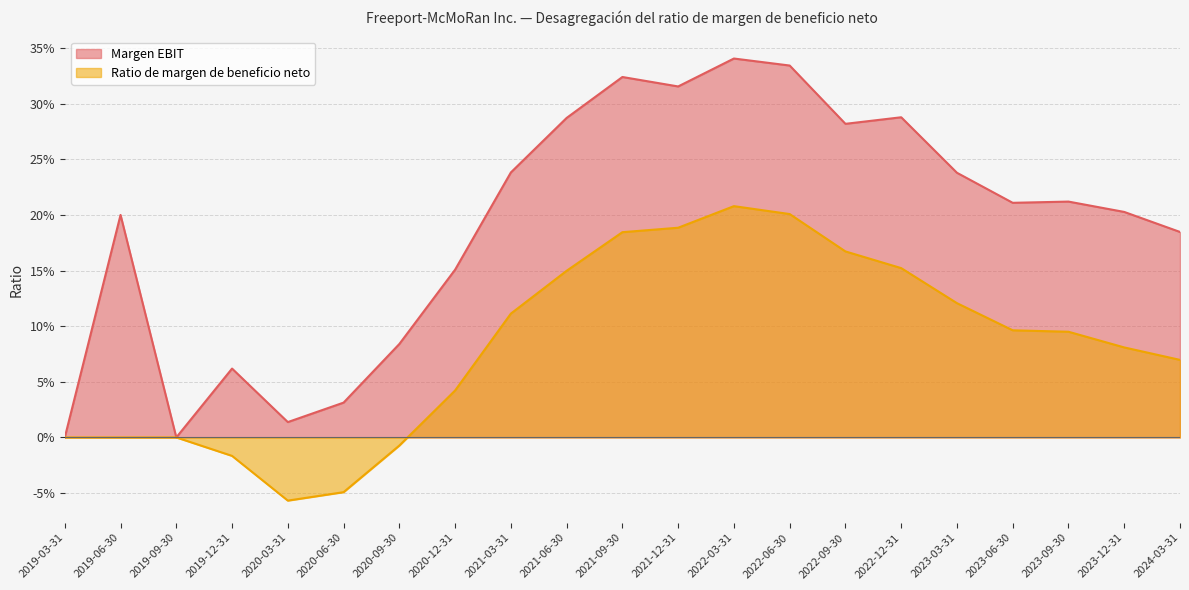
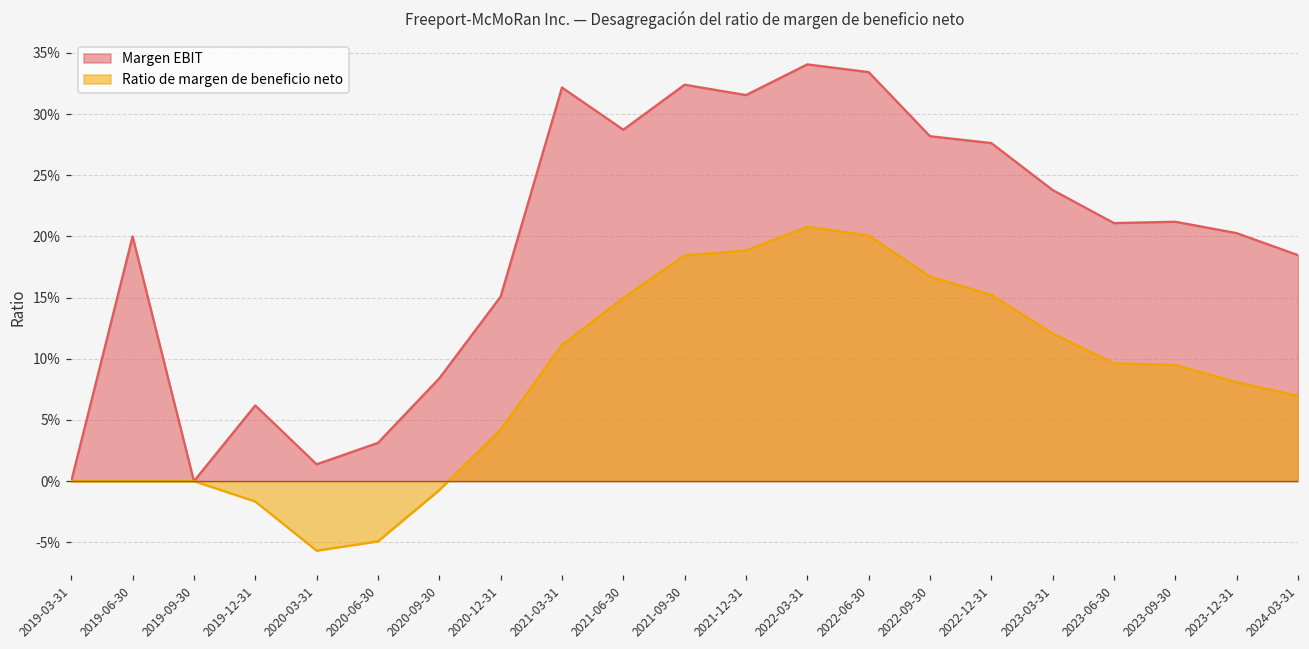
  {
    "Margen EBIT": {
      "2019-06-30": "20.0%",
      "2019-12-31": "6.2%",
      "2020-03-31": "1.4%",
      "2020-06-30": "3.1%",
      "2020-09-30": "8.4%",
      "2020-12-31": "15.1%",
-     "2021-03-31": "23.8%",
+     "2021-03-31": "32.2%",
      "2021-06-30": "28.7%",
      "2021-09-30": "32.4%",
      "2021-12-31": "31.6%",
      "2022-03-31": "34.1%",
      "2022-06-30": "33.4%",
      "2022-09-30": "28.2%",
-     "2022-12-31": "28.8%",
+     "2022-12-31": "27.6%",
      "2023-03-31": "23.8%",
      "2023-06-30": "21.1%",
      "2023-09-30": "21.2%",
      "2023-12-31": "20.3%",
      "2024-03-31": "18.5%"
    }
  }
